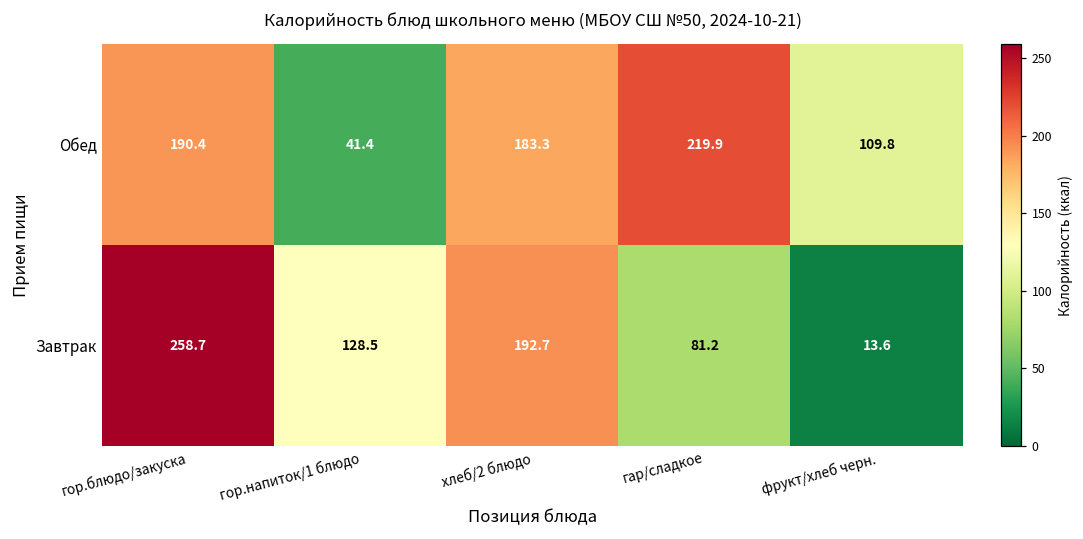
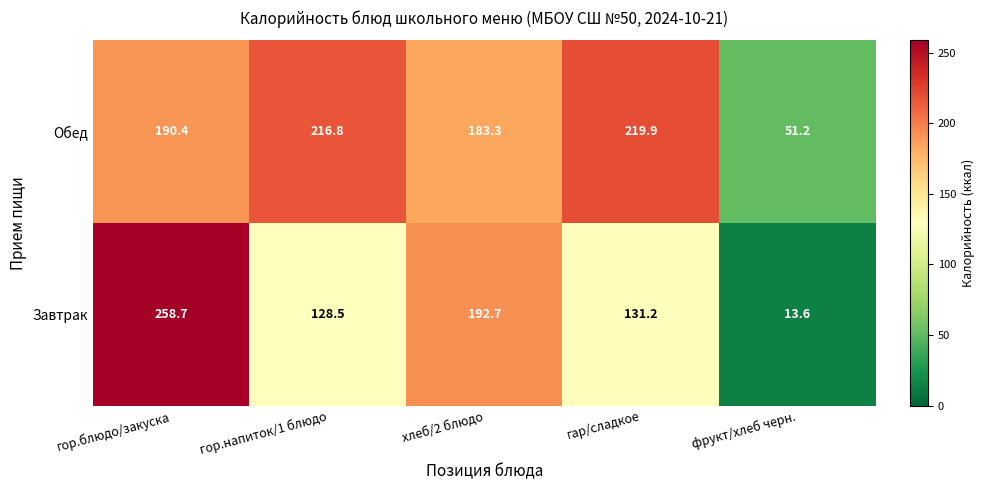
  {
    "Обед": {
      "гор.блюдо/закуска": 190.4,
-     "гор.напиток/1 блюдо": 41.4,
+     "гор.напиток/1 блюдо": 216.8,
      "хлеб/2 блюдо": 183.3,
      "гар/сладкое": 219.9,
-     "фрукт/хлеб черн.": 109.8
+     "фрукт/хлеб черн.": 51.2
    },
    "Завтрак": {
      "гор.блюдо/закуска": 258.7,
      "гор.напиток/1 блюдо": 128.5,
      "хлеб/2 блюдо": 192.7,
-     "гар/сладкое": 81.2,
+     "гар/сладкое": 131.2,
      "фрукт/хлеб черн.": 13.6
    }
  }
